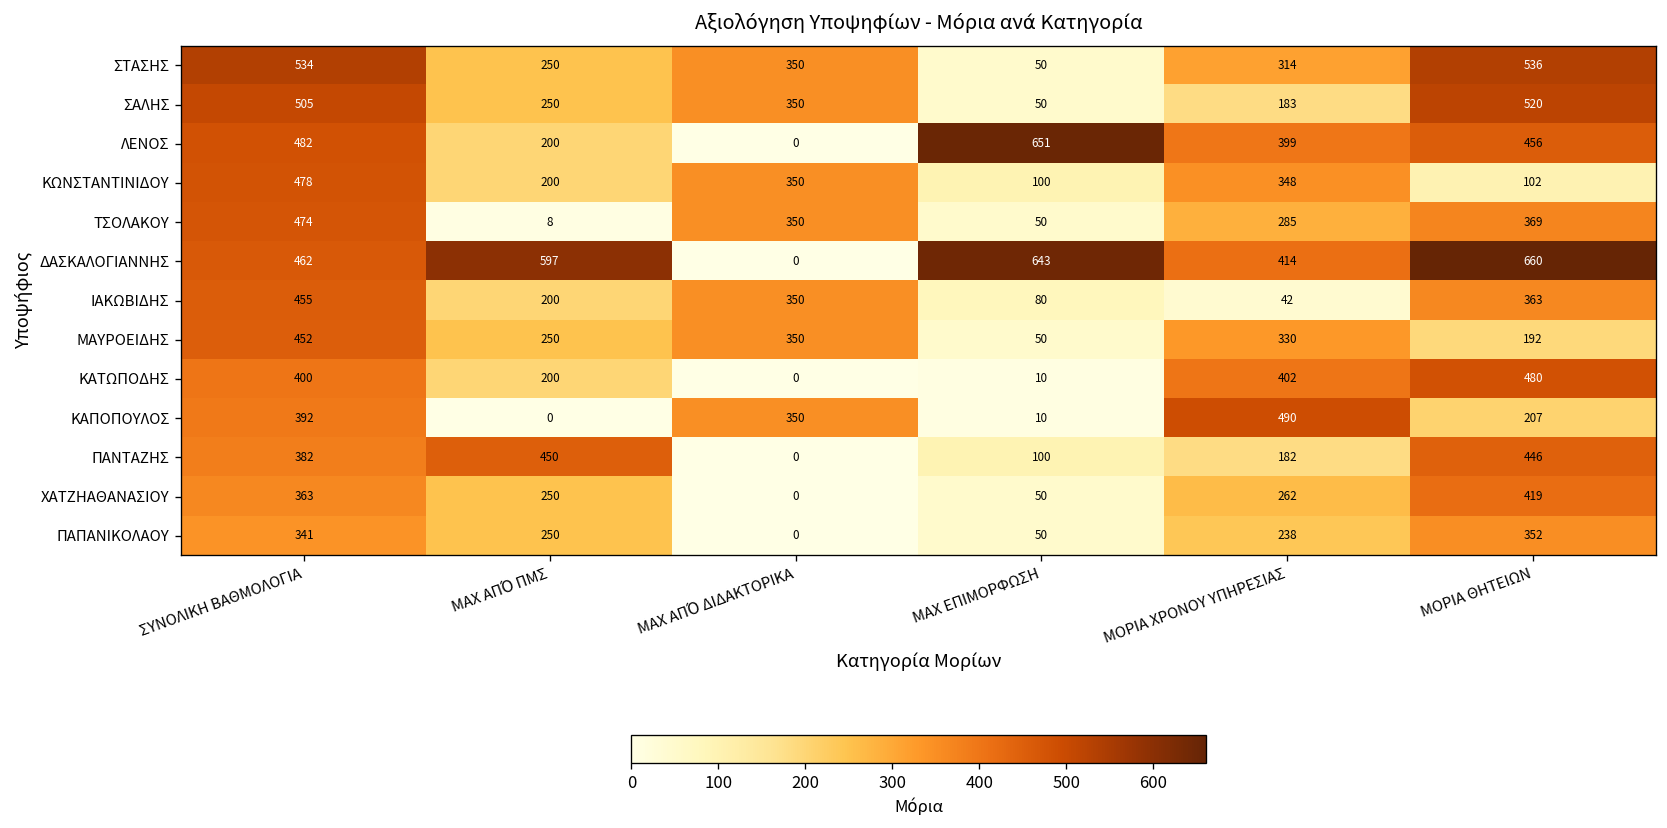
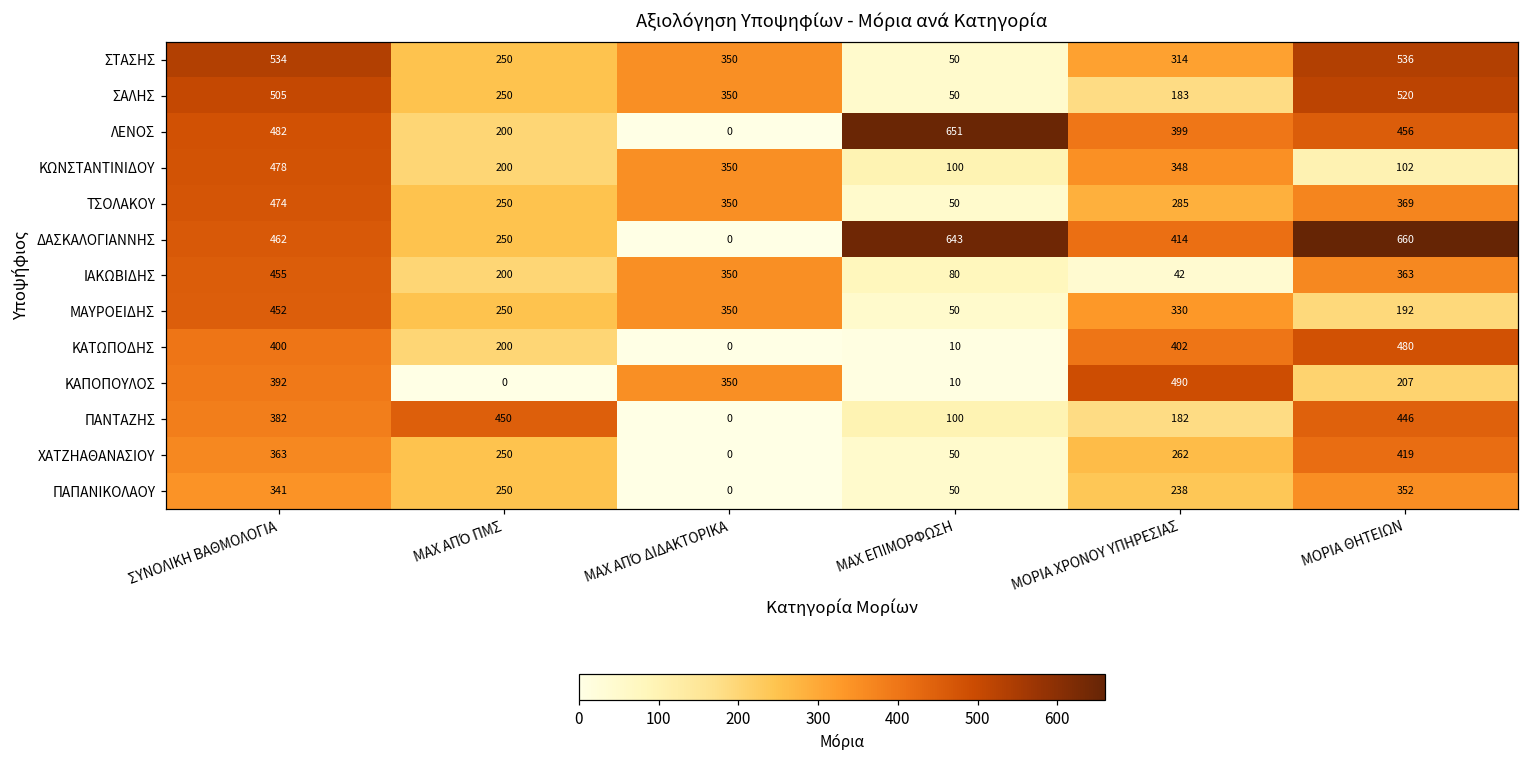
  {
    "ΣΤΑΣΗΣ": {
      "ΣΥΝΟΛΙΚΗ ΒΑΘΜΟΛΟΓΙΑ": 534,
      "ΜΑΧ ΑΠΌ ΠΜΣ": 250,
      "ΜΑΧ ΑΠΌ ΔΙΔΑΚΤΟΡΙΚΑ": 350,
      "ΜΑΧ ΕΠΙΜΟΡΦΩΣΗ": 50,
      "ΜΟΡΙΑ ΧΡΟΝΟΥ ΥΠΗΡΕΣΙΑΣ": 314,
      "ΜΟΡΙΑ ΘΗΤΕΙΩΝ": 536
    },
    "ΣΑΛΗΣ": {
      "ΣΥΝΟΛΙΚΗ ΒΑΘΜΟΛΟΓΙΑ": 505,
      "ΜΑΧ ΑΠΌ ΠΜΣ": 250,
      "ΜΑΧ ΑΠΌ ΔΙΔΑΚΤΟΡΙΚΑ": 350,
      "ΜΑΧ ΕΠΙΜΟΡΦΩΣΗ": 50,
      "ΜΟΡΙΑ ΧΡΟΝΟΥ ΥΠΗΡΕΣΙΑΣ": 183,
      "ΜΟΡΙΑ ΘΗΤΕΙΩΝ": 520
    },
    "ΛΕΝΟΣ": {
      "ΣΥΝΟΛΙΚΗ ΒΑΘΜΟΛΟΓΙΑ": 482,
      "ΜΑΧ ΑΠΌ ΠΜΣ": 200,
      "ΜΑΧ ΑΠΌ ΔΙΔΑΚΤΟΡΙΚΑ": 0,
      "ΜΑΧ ΕΠΙΜΟΡΦΩΣΗ": 651,
      "ΜΟΡΙΑ ΧΡΟΝΟΥ ΥΠΗΡΕΣΙΑΣ": 399,
      "ΜΟΡΙΑ ΘΗΤΕΙΩΝ": 456
    },
    "ΚΩΝΣΤΑΝΤΙΝΙΔΟΥ": {
      "ΣΥΝΟΛΙΚΗ ΒΑΘΜΟΛΟΓΙΑ": 478,
      "ΜΑΧ ΑΠΌ ΠΜΣ": 200,
      "ΜΑΧ ΑΠΌ ΔΙΔΑΚΤΟΡΙΚΑ": 350,
      "ΜΑΧ ΕΠΙΜΟΡΦΩΣΗ": 100,
      "ΜΟΡΙΑ ΧΡΟΝΟΥ ΥΠΗΡΕΣΙΑΣ": 348,
      "ΜΟΡΙΑ ΘΗΤΕΙΩΝ": 102
    },
    "ΤΣΟΛΑΚΟΥ": {
      "ΣΥΝΟΛΙΚΗ ΒΑΘΜΟΛΟΓΙΑ": 474,
-     "ΜΑΧ ΑΠΌ ΠΜΣ": 8,
+     "ΜΑΧ ΑΠΌ ΠΜΣ": 250,
      "ΜΑΧ ΑΠΌ ΔΙΔΑΚΤΟΡΙΚΑ": 350,
      "ΜΑΧ ΕΠΙΜΟΡΦΩΣΗ": 50,
      "ΜΟΡΙΑ ΧΡΟΝΟΥ ΥΠΗΡΕΣΙΑΣ": 285,
      "ΜΟΡΙΑ ΘΗΤΕΙΩΝ": 369
    },
    "ΔΑΣΚΑΛΟΓΙΑΝΝΗΣ": {
      "ΣΥΝΟΛΙΚΗ ΒΑΘΜΟΛΟΓΙΑ": 462,
-     "ΜΑΧ ΑΠΌ ΠΜΣ": 597,
+     "ΜΑΧ ΑΠΌ ΠΜΣ": 250,
      "ΜΑΧ ΑΠΌ ΔΙΔΑΚΤΟΡΙΚΑ": 0,
      "ΜΑΧ ΕΠΙΜΟΡΦΩΣΗ": 643,
      "ΜΟΡΙΑ ΧΡΟΝΟΥ ΥΠΗΡΕΣΙΑΣ": 414,
      "ΜΟΡΙΑ ΘΗΤΕΙΩΝ": 660
    },
    "ΙΑΚΩΒΙΔΗΣ": {
      "ΣΥΝΟΛΙΚΗ ΒΑΘΜΟΛΟΓΙΑ": 455,
      "ΜΑΧ ΑΠΌ ΠΜΣ": 200,
      "ΜΑΧ ΑΠΌ ΔΙΔΑΚΤΟΡΙΚΑ": 350,
      "ΜΑΧ ΕΠΙΜΟΡΦΩΣΗ": 80,
      "ΜΟΡΙΑ ΧΡΟΝΟΥ ΥΠΗΡΕΣΙΑΣ": 42,
      "ΜΟΡΙΑ ΘΗΤΕΙΩΝ": 363
    },
    "ΜΑΥΡΟΕΙΔΗΣ": {
      "ΣΥΝΟΛΙΚΗ ΒΑΘΜΟΛΟΓΙΑ": 452,
      "ΜΑΧ ΑΠΌ ΠΜΣ": 250,
      "ΜΑΧ ΑΠΌ ΔΙΔΑΚΤΟΡΙΚΑ": 350,
      "ΜΑΧ ΕΠΙΜΟΡΦΩΣΗ": 50,
      "ΜΟΡΙΑ ΧΡΟΝΟΥ ΥΠΗΡΕΣΙΑΣ": 330,
      "ΜΟΡΙΑ ΘΗΤΕΙΩΝ": 192
    },
    "ΚΑΤΩΠΟΔΗΣ": {
      "ΣΥΝΟΛΙΚΗ ΒΑΘΜΟΛΟΓΙΑ": 400,
      "ΜΑΧ ΑΠΌ ΠΜΣ": 200,
      "ΜΑΧ ΑΠΌ ΔΙΔΑΚΤΟΡΙΚΑ": 0,
      "ΜΑΧ ΕΠΙΜΟΡΦΩΣΗ": 10,
      "ΜΟΡΙΑ ΧΡΟΝΟΥ ΥΠΗΡΕΣΙΑΣ": 402,
      "ΜΟΡΙΑ ΘΗΤΕΙΩΝ": 480
    },
    "ΚΑΠΟΠΟΥΛΟΣ": {
      "ΣΥΝΟΛΙΚΗ ΒΑΘΜΟΛΟΓΙΑ": 392,
      "ΜΑΧ ΑΠΌ ΠΜΣ": 0,
      "ΜΑΧ ΑΠΌ ΔΙΔΑΚΤΟΡΙΚΑ": 350,
      "ΜΑΧ ΕΠΙΜΟΡΦΩΣΗ": 10,
      "ΜΟΡΙΑ ΧΡΟΝΟΥ ΥΠΗΡΕΣΙΑΣ": 490,
      "ΜΟΡΙΑ ΘΗΤΕΙΩΝ": 207
    },
    "ΠΑΝΤΑΖΗΣ": {
      "ΣΥΝΟΛΙΚΗ ΒΑΘΜΟΛΟΓΙΑ": 382,
      "ΜΑΧ ΑΠΌ ΠΜΣ": 450,
      "ΜΑΧ ΑΠΌ ΔΙΔΑΚΤΟΡΙΚΑ": 0,
      "ΜΑΧ ΕΠΙΜΟΡΦΩΣΗ": 100,
      "ΜΟΡΙΑ ΧΡΟΝΟΥ ΥΠΗΡΕΣΙΑΣ": 182,
      "ΜΟΡΙΑ ΘΗΤΕΙΩΝ": 446
    },
    "ΧΑΤΖΗΑΘΑΝΑΣΙΟΥ": {
      "ΣΥΝΟΛΙΚΗ ΒΑΘΜΟΛΟΓΙΑ": 363,
      "ΜΑΧ ΑΠΌ ΠΜΣ": 250,
      "ΜΑΧ ΑΠΌ ΔΙΔΑΚΤΟΡΙΚΑ": 0,
      "ΜΑΧ ΕΠΙΜΟΡΦΩΣΗ": 50,
      "ΜΟΡΙΑ ΧΡΟΝΟΥ ΥΠΗΡΕΣΙΑΣ": 262,
      "ΜΟΡΙΑ ΘΗΤΕΙΩΝ": 419
    },
    "ΠΑΠΑΝΙΚΟΛΑΟΥ": {
      "ΣΥΝΟΛΙΚΗ ΒΑΘΜΟΛΟΓΙΑ": 341,
      "ΜΑΧ ΑΠΌ ΠΜΣ": 250,
      "ΜΑΧ ΑΠΌ ΔΙΔΑΚΤΟΡΙΚΑ": 0,
      "ΜΑΧ ΕΠΙΜΟΡΦΩΣΗ": 50,
      "ΜΟΡΙΑ ΧΡΟΝΟΥ ΥΠΗΡΕΣΙΑΣ": 238,
      "ΜΟΡΙΑ ΘΗΤΕΙΩΝ": 352
    }
  }
